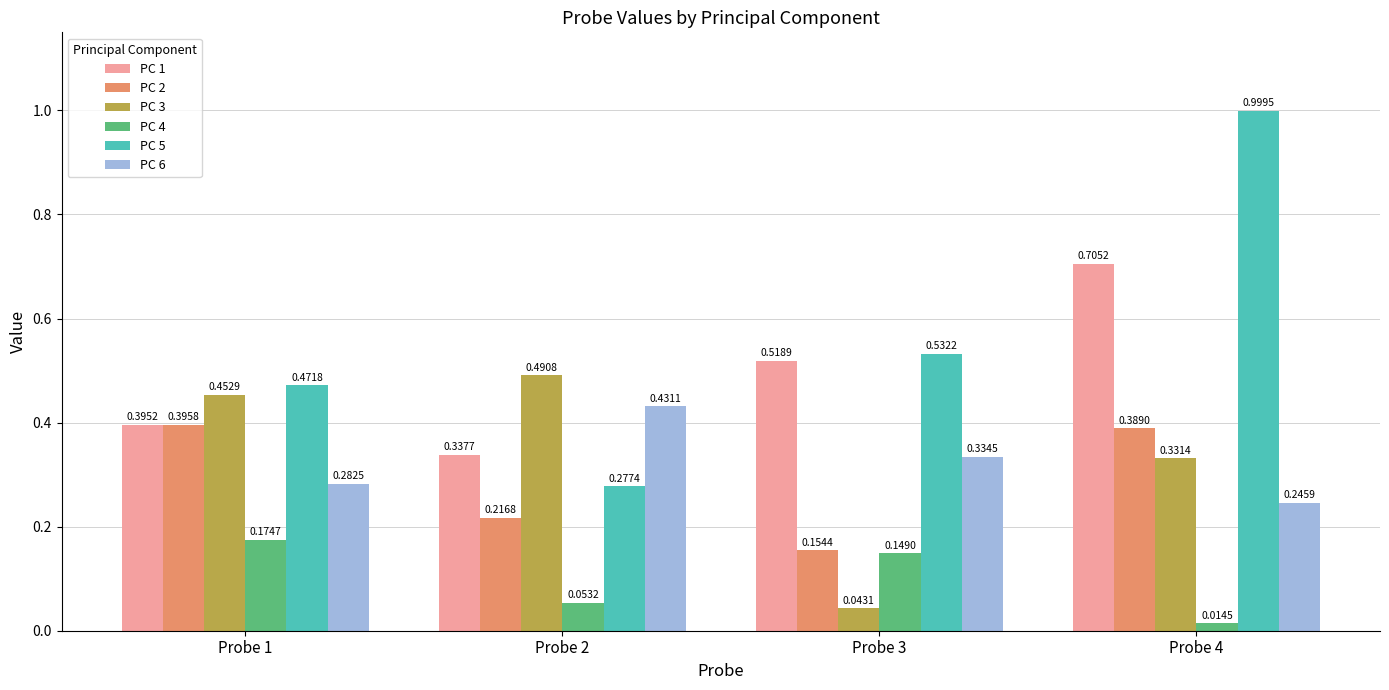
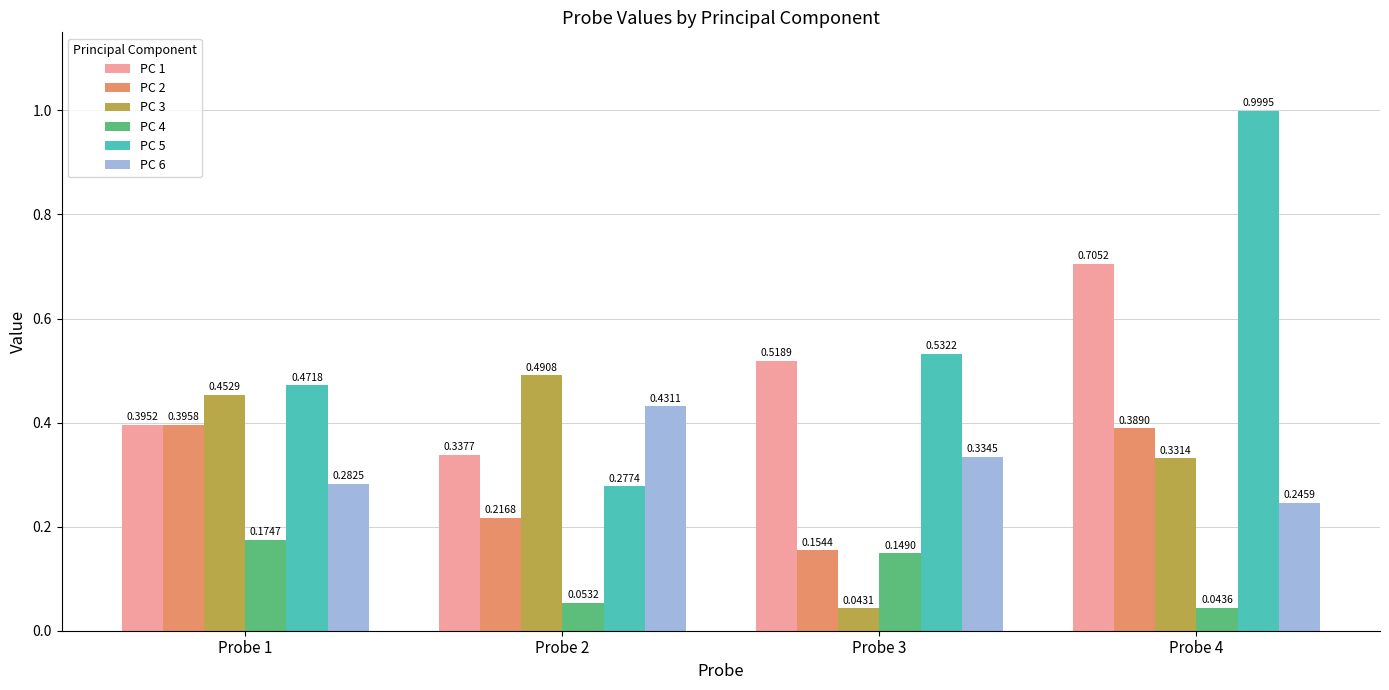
  {
    "PC 3": {
      "Probe 1": 0.4529,
      "Probe 2": 0.4908,
      "Probe 3": 0.0431,
      "Probe 4": 0.3314
    },
    "PC 4": {
      "Probe 1": 0.1747,
      "Probe 2": 0.0532,
      "Probe 3": 0.1490,
-     "Probe 4": 0.0145
+     "Probe 4": 0.0436
    },
    "PC 5": {
      "Probe 1": 0.4718,
      "Probe 2": 0.2774,
      "Probe 3": 0.5322,
      "Probe 4": 0.9995
    },
    "PC 6": {
      "Probe 1": 0.2825,
      "Probe 2": 0.4311,
      "Probe 3": 0.3345,
      "Probe 4": 0.2459
    }
  }
